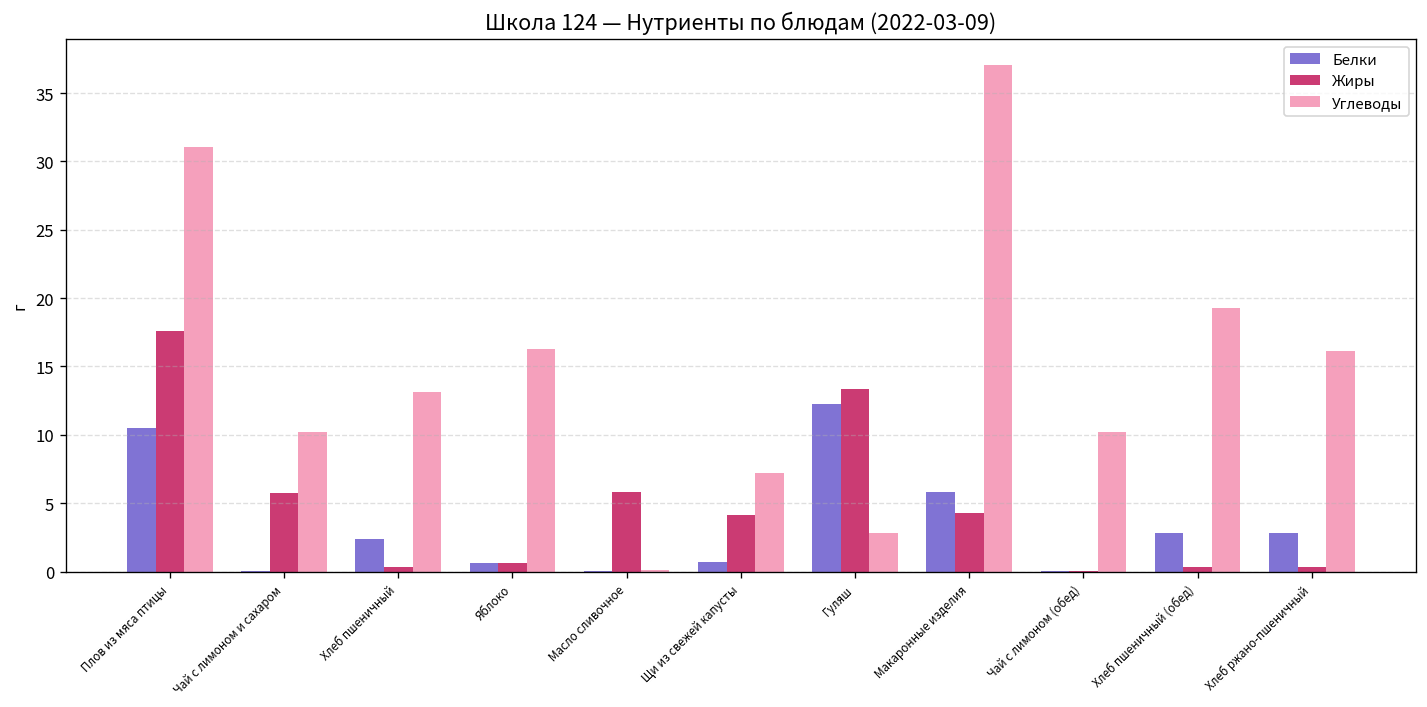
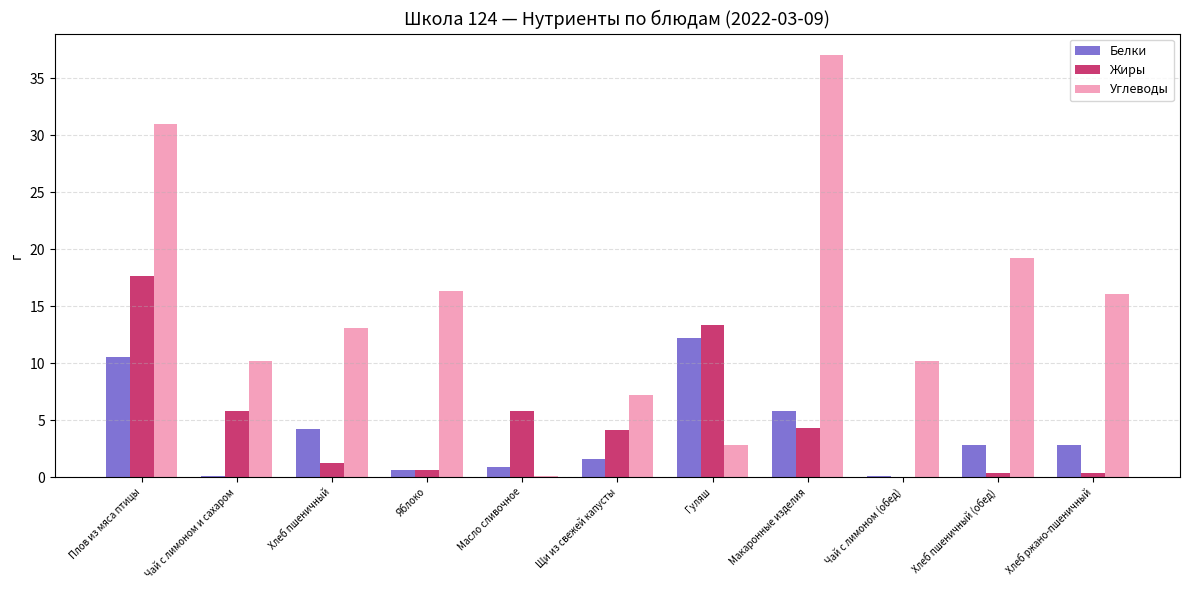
  {
    "Белки": {
      "Плов из мяса птицы": 10.5,
-     "Хлеб пшеничный": 2.4,
+     "Хлеб пшеничный": 4.2,
      "Яблоко": 0.6,
-     "Масло сливочное": 0.1,
-     "Щи из свежей капусты": 0.7,
+     "Масло сливочное": 0.9,
+     "Щи из свежей капусты": 1.6,
      "Гуляш": 12.3,
      "Макаронные изделия": 5.8,
      "Хлеб пшеничный (обед)": 2.8,
      "Хлеб ржано-пшеничный": 2.8
    },
    "Жиры": {
      "Плов из мяса птицы": 17.6,
      "Чай с лимоном и сахаром": 5.8,
-     "Хлеб пшеничный": 0.3,
+     "Хлеб пшеничный": 1.2,
      "Яблоко": 0.6,
      "Масло сливочное": 5.8,
      "Щи из свежей капусты": 4.1,
      "Гуляш": 13.4,
      "Макаронные изделия": 4.3,
      "Хлеб пшеничный (обед)": 0.4,
      "Хлеб ржано-пшеничный": 0.4
    },
    "Углеводы": {
      "Плов из мяса птицы": 31.0,
      "Чай с лимоном и сахаром": 10.2,
      "Хлеб пшеничный": 13.1,
      "Яблоко": 16.3,
      "Щи из свежей капусты": 7.2,
      "Гуляш": 2.8,
      "Макаронные изделия": 37.1,
      "Чай с лимоном (обед)": 10.2,
      "Хлеб пшеничный (обед)": 19.3,
      "Хлеб ржано-пшеничный": 16.1
    }
  }
